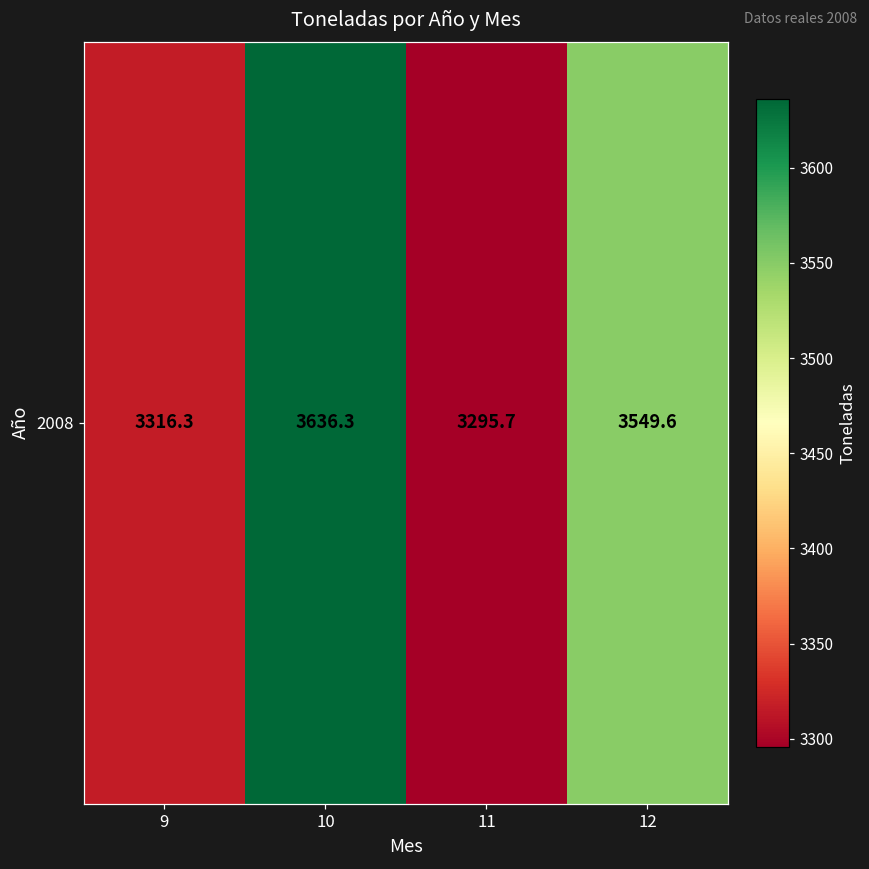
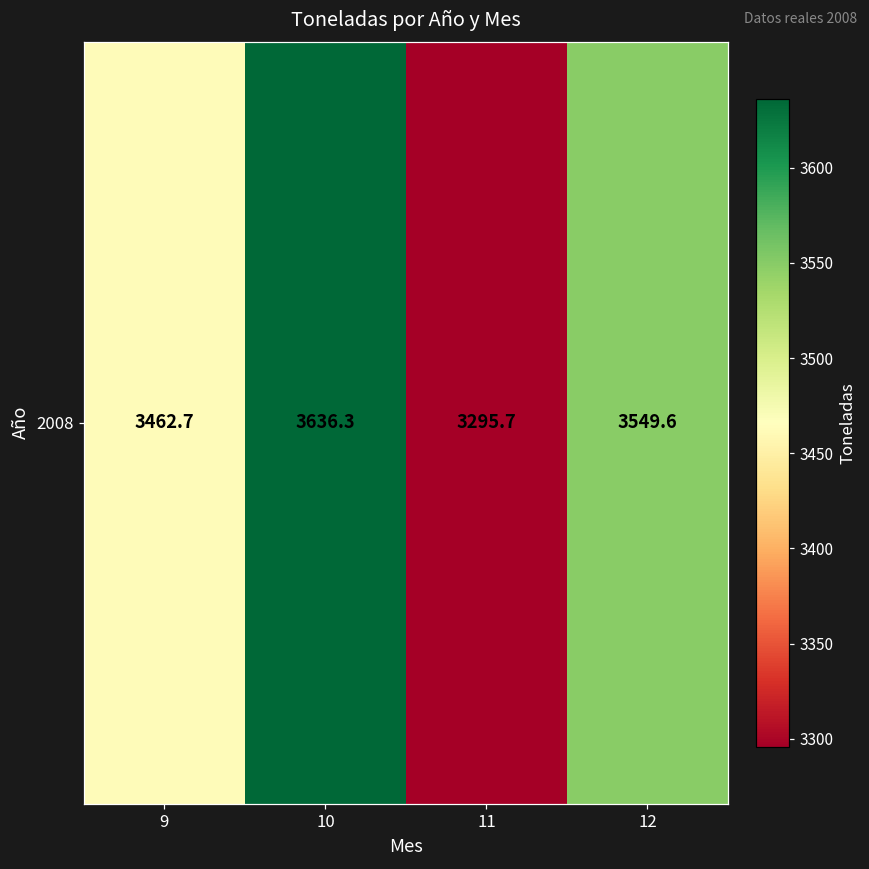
  {
    "2008": {
-     "9": 3316.3,
+     "9": 3462.7,
      "10": 3636.3,
      "11": 3295.7,
      "12": 3549.6
    }
  }
